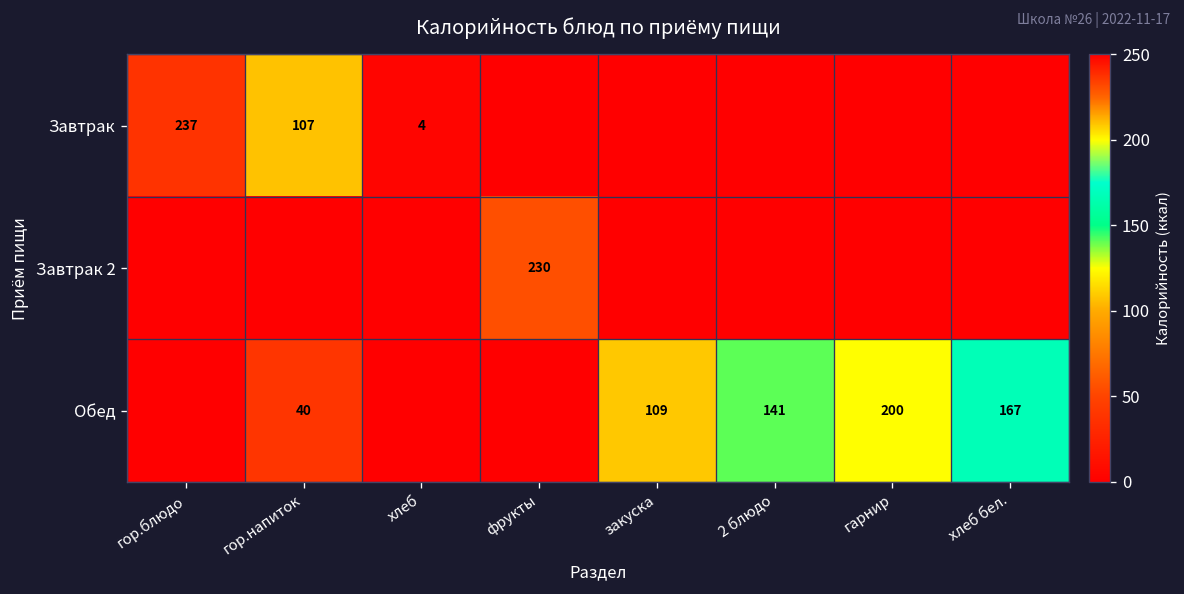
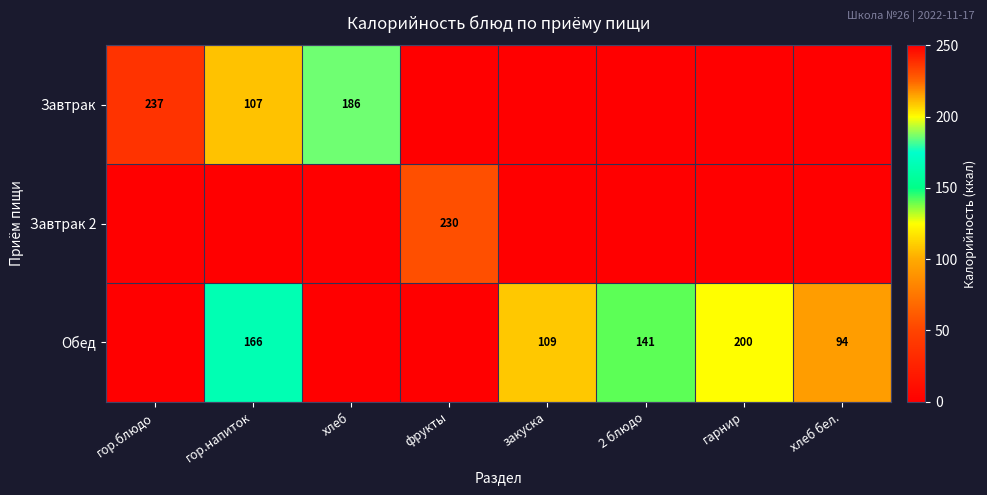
  {
    "Завтрак": {
      "гор.блюдо": 237,
      "гор.напиток": 107,
-     "хлеб": 4
+     "хлеб": 186
    },
    "Завтрак 2": {
      "фрукты": 230
    },
    "Обед": {
-     "гор.напиток": 40,
+     "гор.напиток": 166,
      "закуска": 109,
      "2 блюдо": 141,
      "гарнир": 200,
-     "хлеб бел.": 167
+     "хлеб бел.": 94
    }
  }
